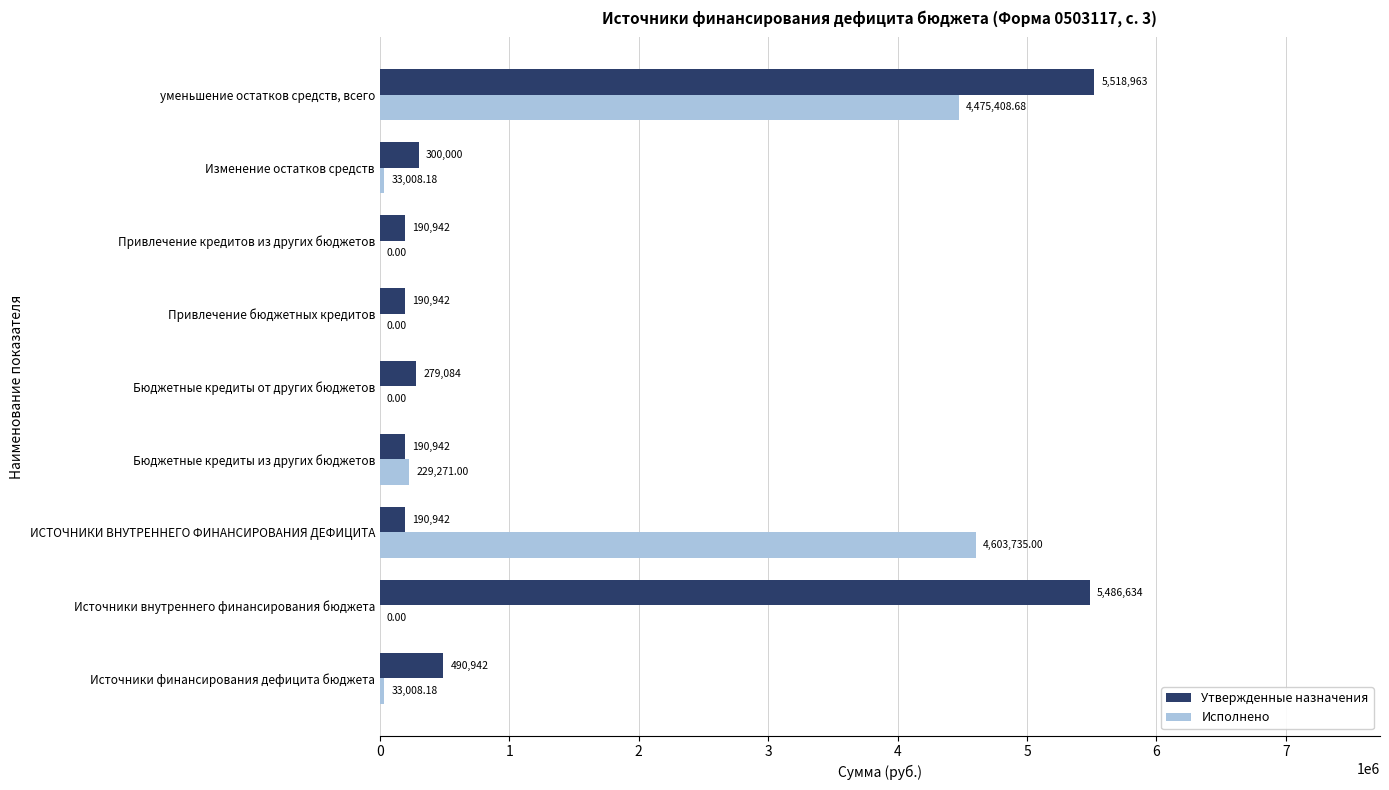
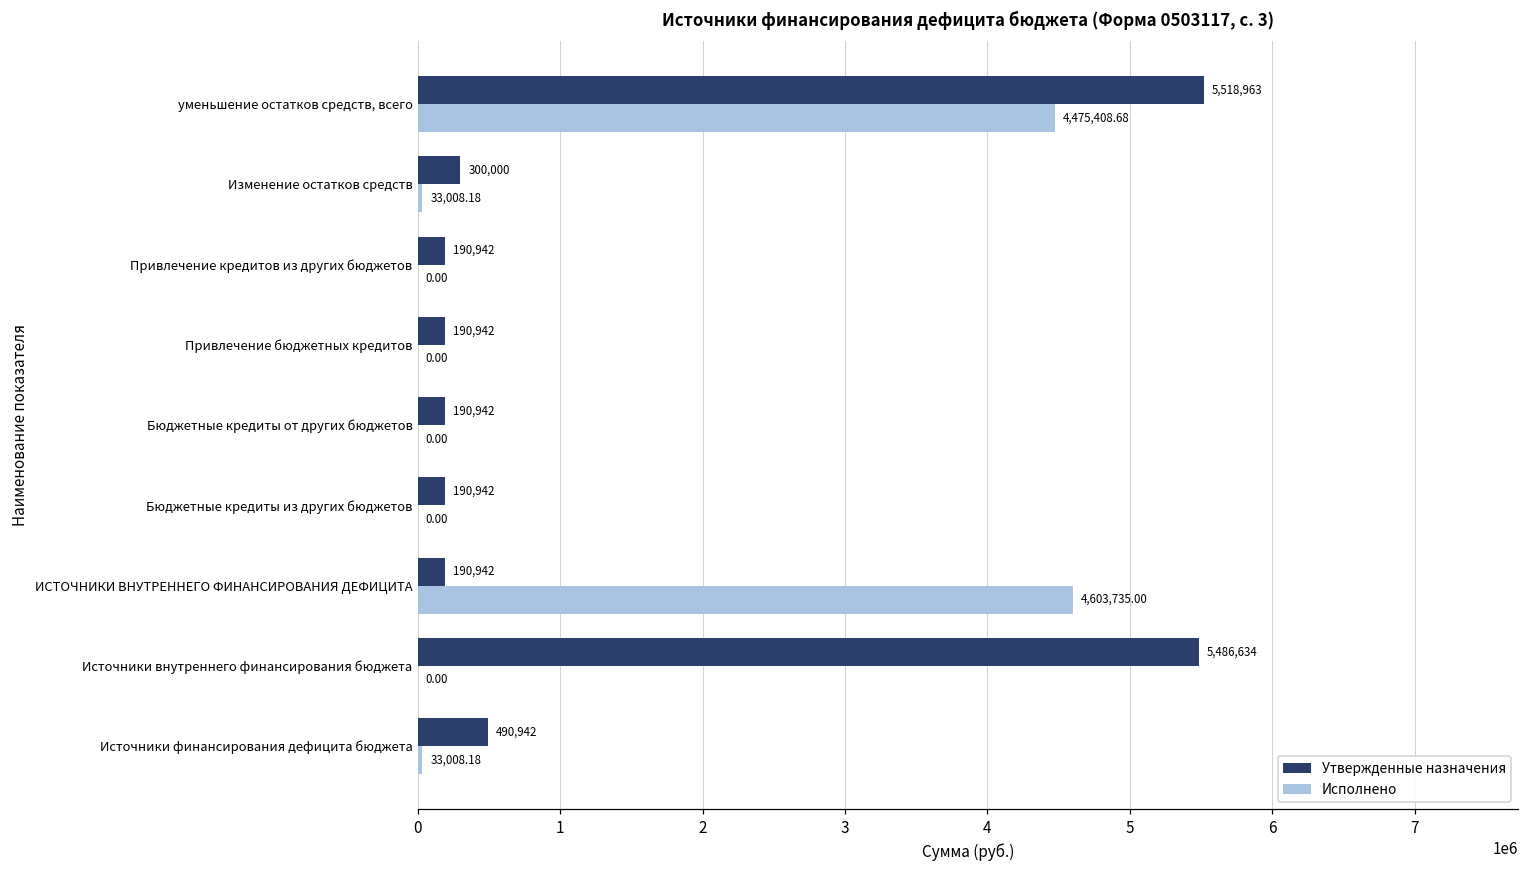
  {
    "Утвержденные назначения": {
      "уменьшение остатков средств, всего": "5,518,963",
      "Изменение остатков средств": "300,000",
      "Привлечение кредитов из других бюджетов": "190,942",
      "Привлечение бюджетных кредитов": "190,942",
-     "Бюджетные кредиты от других бюджетов": "279,084",
+     "Бюджетные кредиты от других бюджетов": "190,942",
      "Бюджетные кредиты из других бюджетов": "190,942",
      "ИСТОЧНИКИ ВНУТРЕННЕГО ФИНАНСИРОВАНИЯ ДЕФИЦИТА": "190,942",
      "Источники внутреннего финансирования бюджета": "5,486,634",
      "Источники финансирования дефицита бюджета": "490,942"
    },
    "Исполнено": {
      "уменьшение остатков средств, всего": "4,475,408.68",
      "Изменение остатков средств": "33,008.18",
      "Привлечение кредитов из других бюджетов": "0.00",
      "Привлечение бюджетных кредитов": "0.00",
      "Бюджетные кредиты от других бюджетов": "0.00",
-     "Бюджетные кредиты из других бюджетов": "229,271.00",
+     "Бюджетные кредиты из других бюджетов": "0.00",
      "ИСТОЧНИКИ ВНУТРЕННЕГО ФИНАНСИРОВАНИЯ ДЕФИЦИТА": "4,603,735.00",
      "Источники внутреннего финансирования бюджета": "0.00",
      "Источники финансирования дефицита бюджета": "33,008.18"
    }
  }
